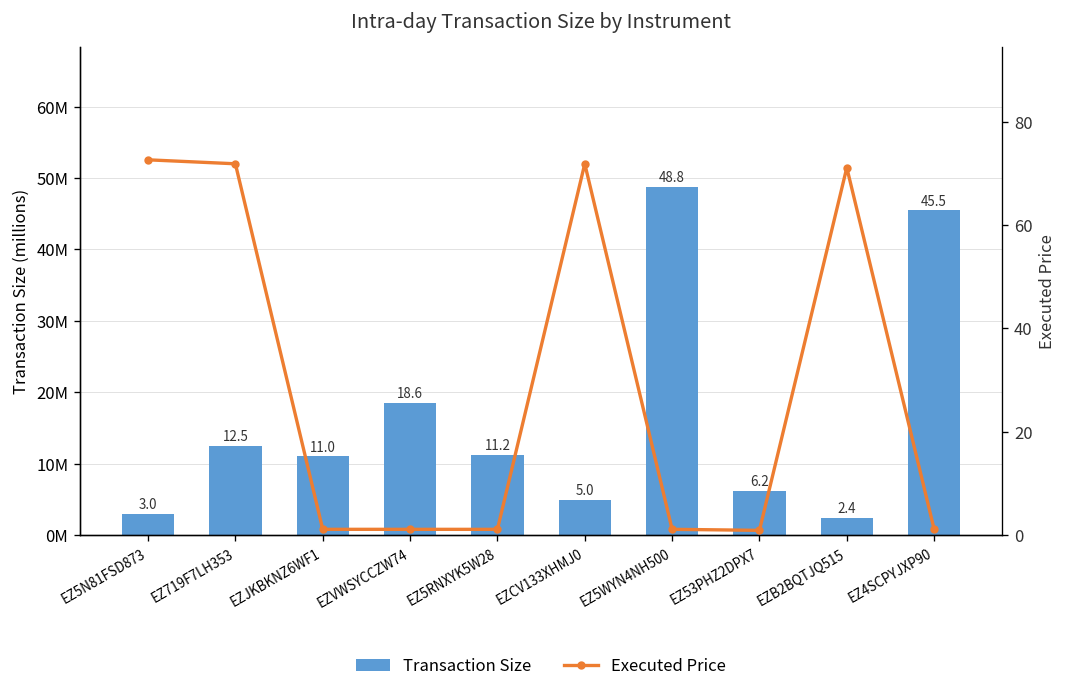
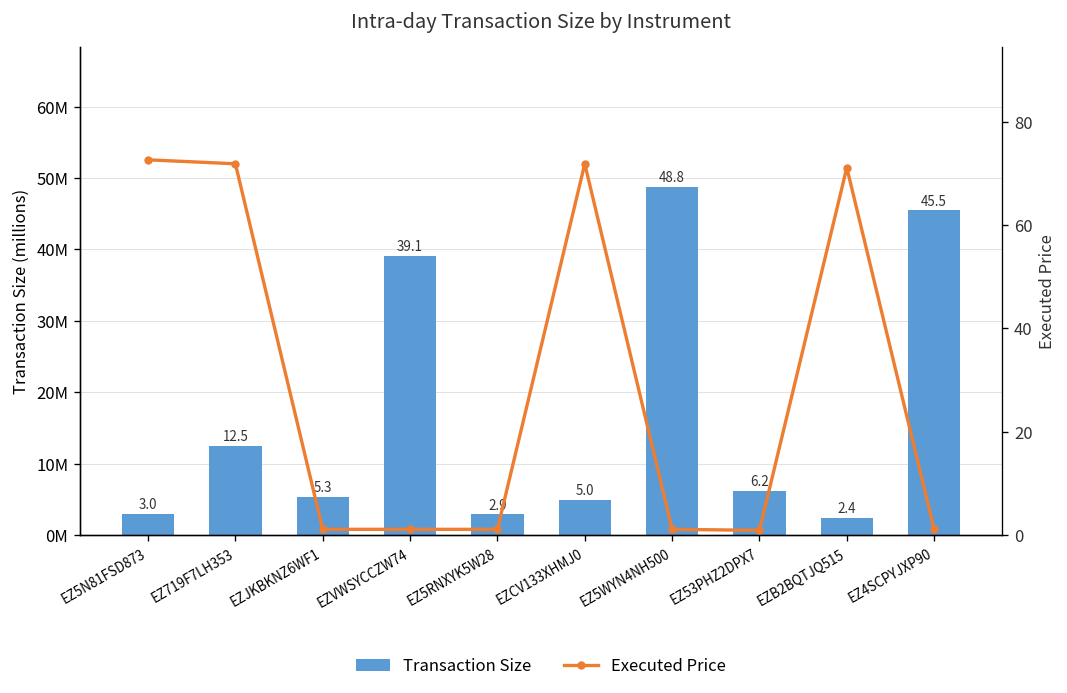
  {
    "Transaction Size": {
      "EZ5N81FSD873": 3.0,
      "EZ719F7LH353": 12.5,
-     "EZJKBKNZ6WF1": 11.0,
-     "EZVWSYCCZW74": 18.6,
-     "EZ5RNXYK5W28": 11.2,
+     "EZJKBKNZ6WF1": 5.3,
+     "EZVWSYCCZW74": 39.1,
+     "EZ5RNXYK5W28": 2.9,
      "EZCV133XHMJ0": 5.0,
      "EZ5WYN4NH500": 48.8,
      "EZ53PHZ2DPX7": 6.2,
      "EZB2BQTJQ515": 2.4,
      "EZ4SCPYJXP90": 45.5
    }
  }
